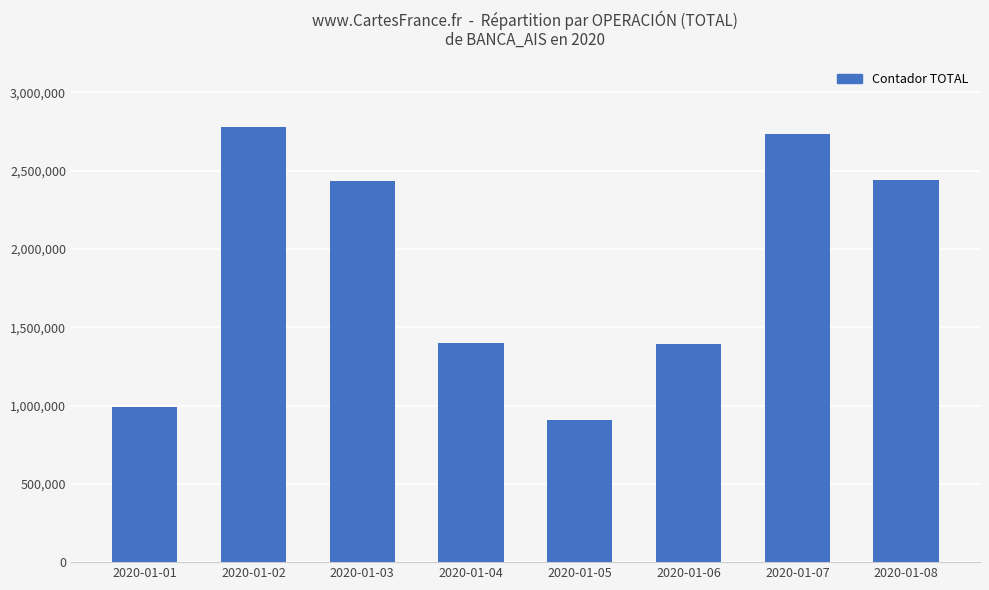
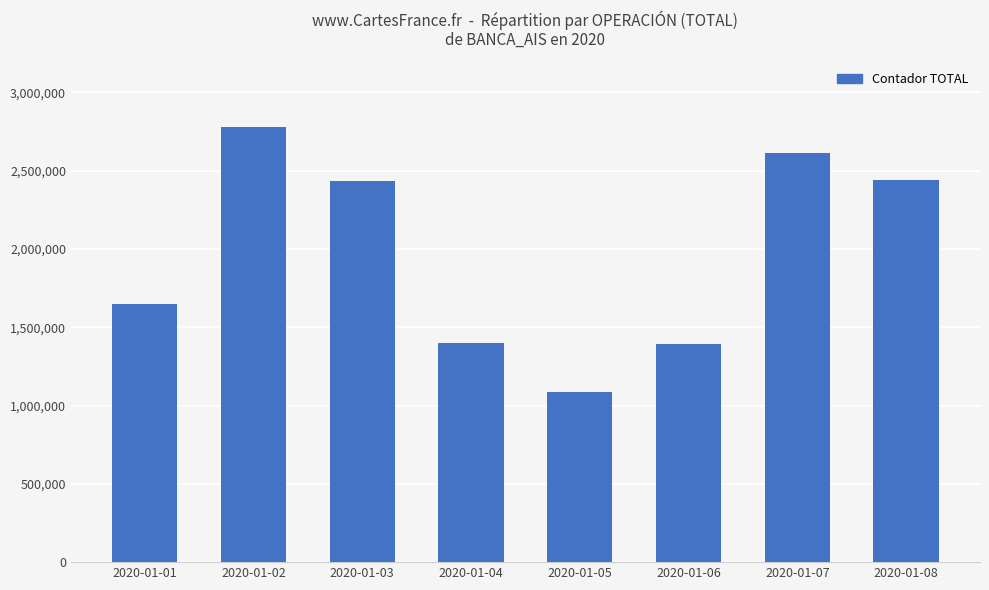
  {
-   "2020-01-01": "990,000",
+   "2020-01-01": "1,650,000",
    "2020-01-02": "2,780,000",
    "2020-01-03": "2,430,000",
    "2020-01-04": "1,400,000",
-   "2020-01-05": "910,000",
+   "2020-01-05": "1,090,000",
    "2020-01-06": "1,390,000",
-   "2020-01-07": "2,740,000",
+   "2020-01-07": "2,610,000",
    "2020-01-08": "2,440,000"
  }
